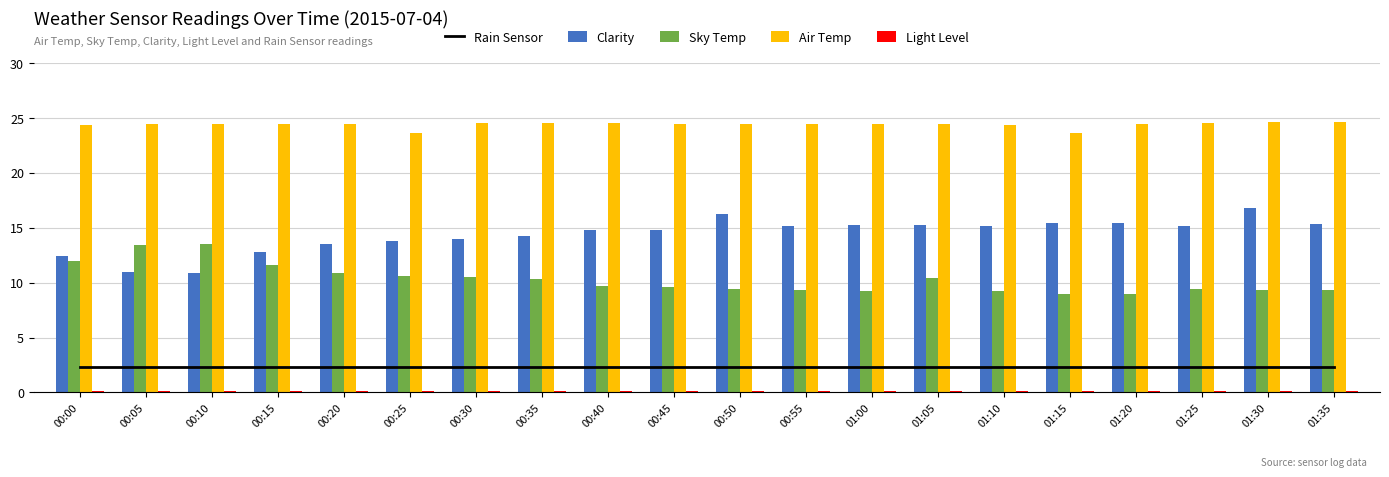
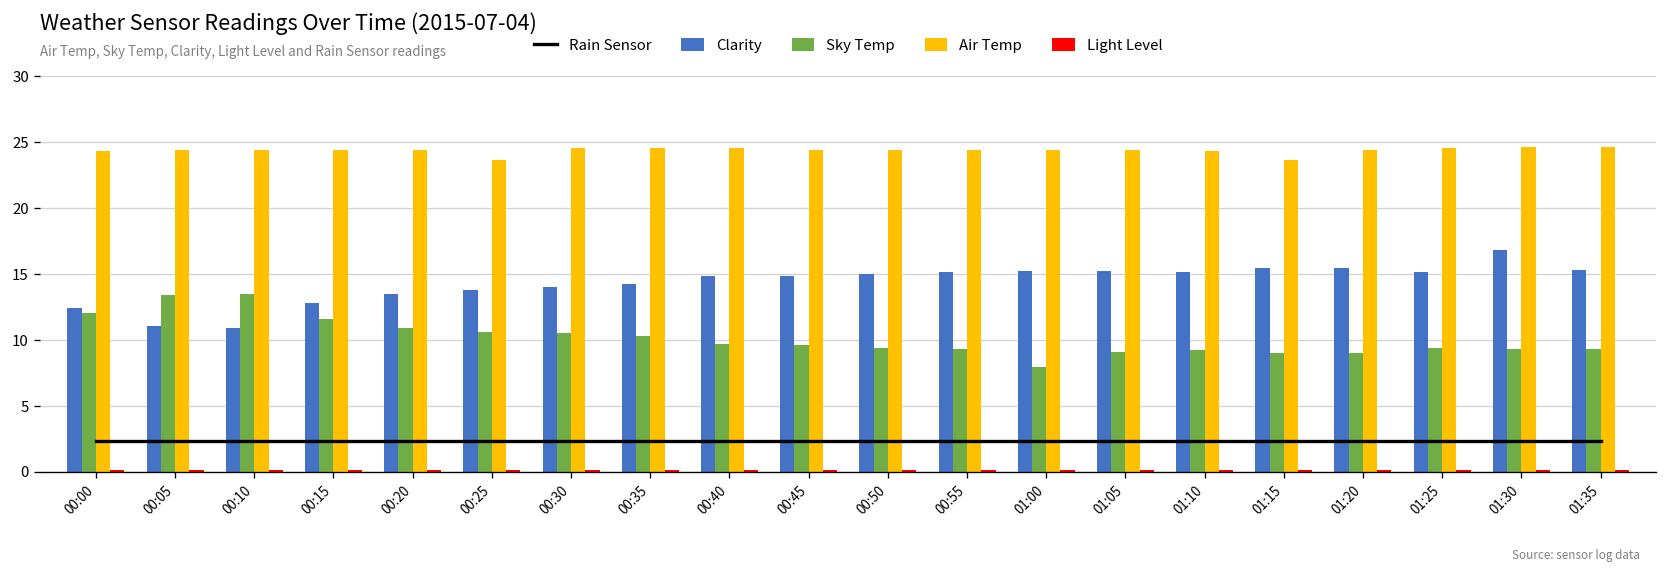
  {
    "Clarity": {
      "00:00": 12.4,
      "00:05": 11.0,
      "00:10": 10.9,
      "00:15": 12.8,
      "00:20": 13.5,
      "00:25": 13.8,
      "00:30": 14.0,
      "00:35": 14.2,
      "00:40": 14.8,
      "00:45": 14.8,
-     "00:50": 16.2,
+     "00:50": 15.0,
      "00:55": 15.1,
      "01:00": 15.2,
      "01:05": 15.2,
      "01:10": 15.1,
      "01:15": 15.4,
      "01:20": 15.4,
      "01:25": 15.1,
      "01:30": 16.8,
      "01:35": 15.3
    },
    "Rain Sensor": {
      "00:00": 2.3,
      "00:05": 2.3,
      "00:10": 2.3,
      "00:15": 2.3,
      "00:20": 2.3,
      "00:25": 2.3,
      "00:30": 2.3,
      "00:35": 2.3,
      "00:40": 2.3,
      "00:45": 2.3,
      "00:50": 2.3,
      "00:55": 2.3,
      "01:00": 2.3,
      "01:05": 2.3,
      "01:10": 2.3,
      "01:15": 2.3,
      "01:20": 2.3,
      "01:25": 2.3,
      "01:30": 2.3,
      "01:35": 2.3
    },
    "Sky Temp": {
      "00:00": 12.0,
      "00:05": 13.4,
      "00:10": 13.5,
      "00:15": 11.6,
      "00:20": 10.9,
      "00:25": 10.6,
      "00:30": 10.5,
      "00:35": 10.3,
      "00:40": 9.7,
      "00:45": 9.6,
      "00:50": 9.4,
      "00:55": 9.3,
-     "01:00": 9.2,
-     "01:05": 10.4,
+     "01:00": 7.9,
+     "01:05": 9.1,
      "01:10": 9.2,
      "01:15": 9.0,
      "01:20": 9.0,
      "01:25": 9.4,
      "01:30": 9.3,
      "01:35": 9.3
    },
    "Air Temp": {
      "00:00": 24.3,
      "00:05": 24.4,
      "00:10": 24.4,
      "00:15": 24.4,
      "00:20": 24.4,
      "00:25": 23.6,
      "00:30": 24.5,
      "00:35": 24.5,
      "00:40": 24.5,
      "00:45": 24.4,
      "00:50": 24.4,
      "00:55": 24.4,
      "01:00": 24.4,
      "01:05": 24.4,
      "01:10": 24.3,
      "01:15": 23.6,
      "01:20": 24.4,
      "01:25": 24.5,
      "01:30": 24.6,
      "01:35": 24.6
    }
  }
